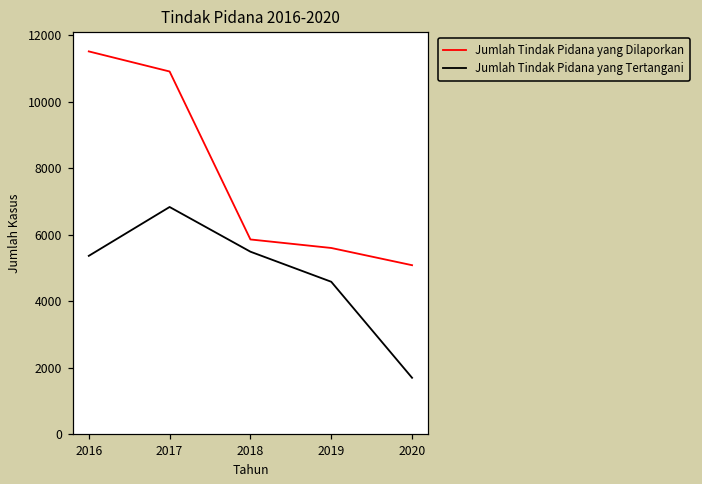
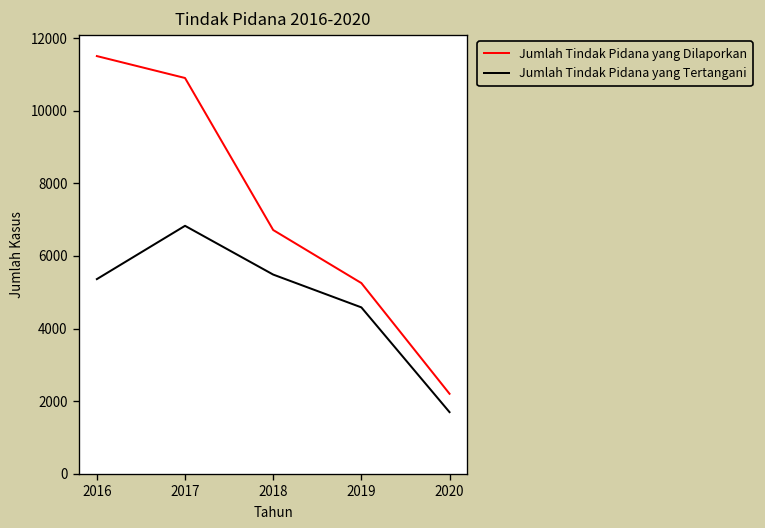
  {
    "Jumlah Tindak Pidana yang Dilaporkan": {
      "2016": 11500,
      "2017": 10900,
-     "2018": 5900,
-     "2019": 5600,
-     "2020": 5100
+     "2018": 6700,
+     "2019": 5300,
+     "2020": 2200
    },
    "Jumlah Tindak Pidana yang Tertangani": {
      "2016": 5400,
      "2017": 6800,
      "2018": 5500,
      "2019": 4600,
      "2020": 1700
    }
  }
